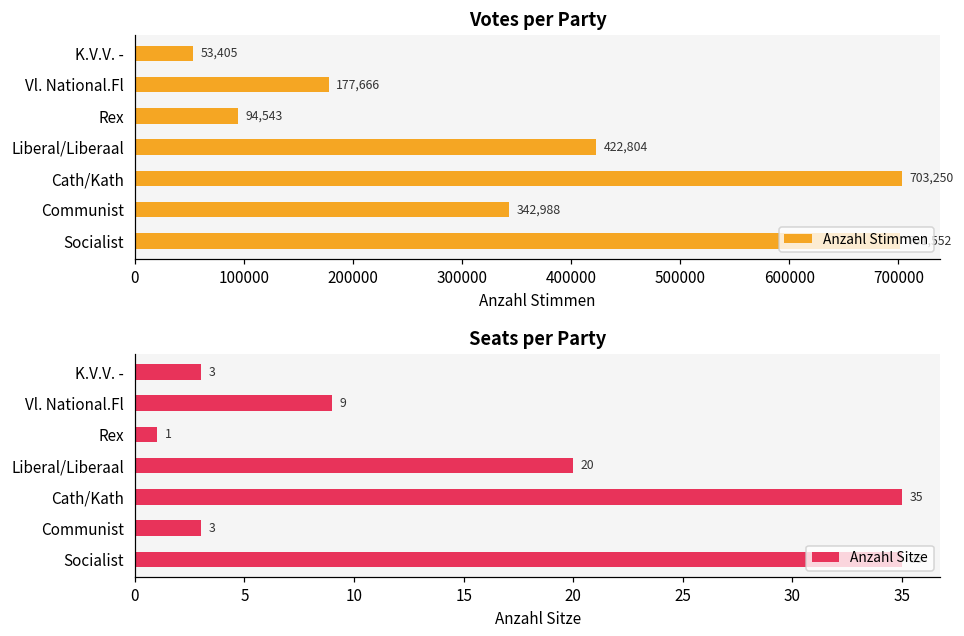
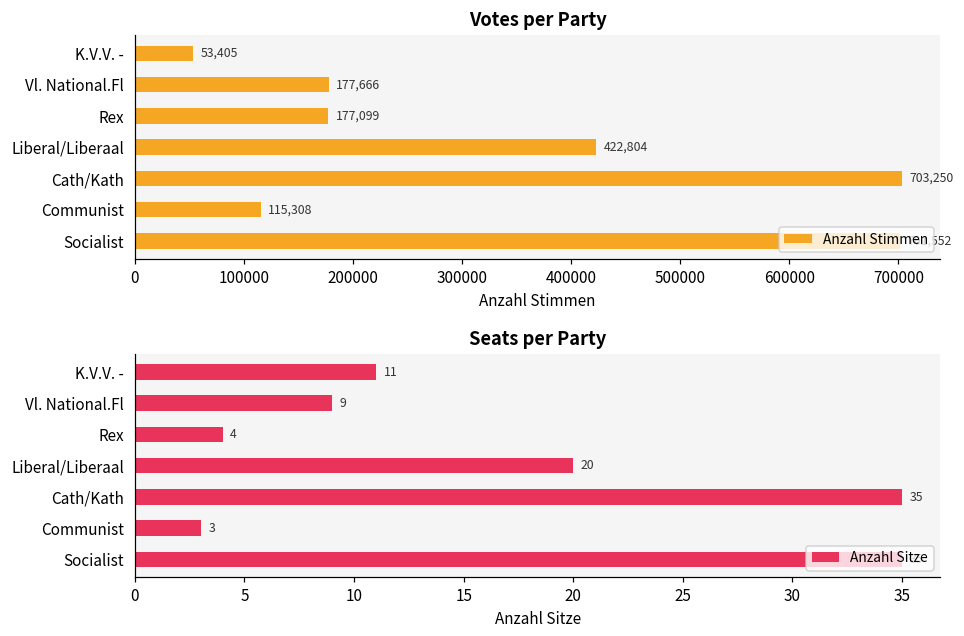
  {
    "Votes per Party": {
      "K.V.V. -": "53,405",
      "Vl. National.Fl": "177,666",
-     "Rex": "94,543",
+     "Rex": "177,099",
      "Liberal/Liberaal": "422,804",
      "Cath/Kath": "703,250",
-     "Communist": "342,988"
+     "Communist": "115,308"
    },
    "Seats per Party": {
-     "K.V.V. -": "3",
+     "K.V.V. -": "11",
      "Vl. National.Fl": "9",
-     "Rex": "1",
+     "Rex": "4",
      "Liberal/Liberaal": "20",
      "Cath/Kath": "35",
      "Communist": "3"
    }
  }
